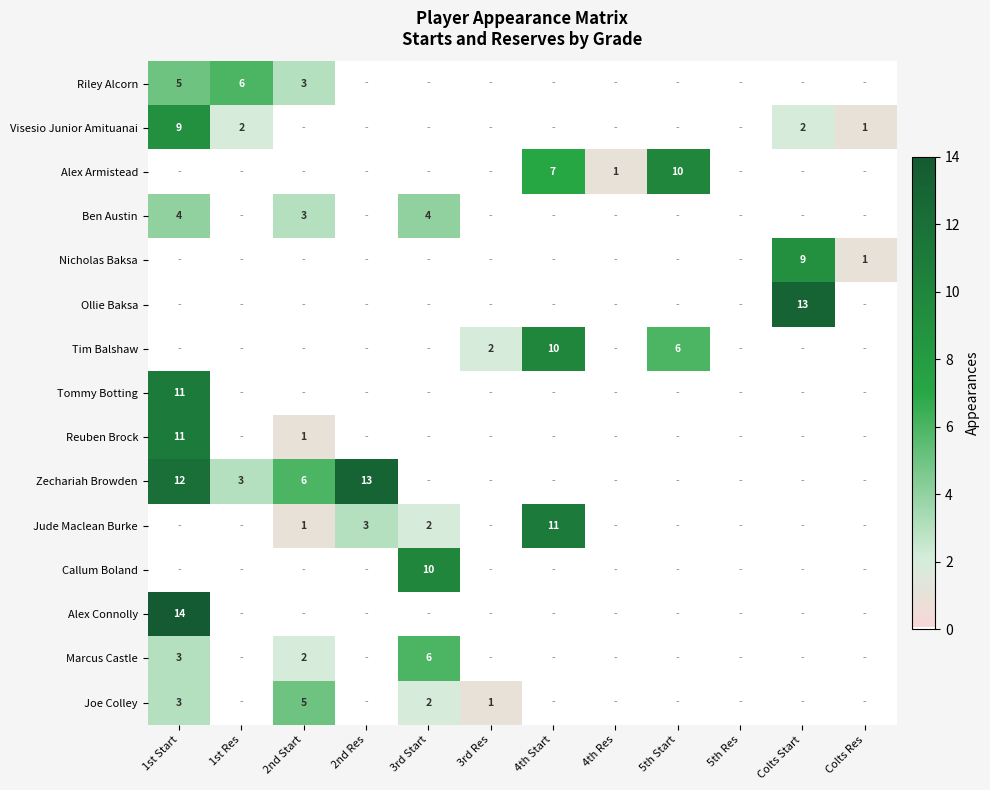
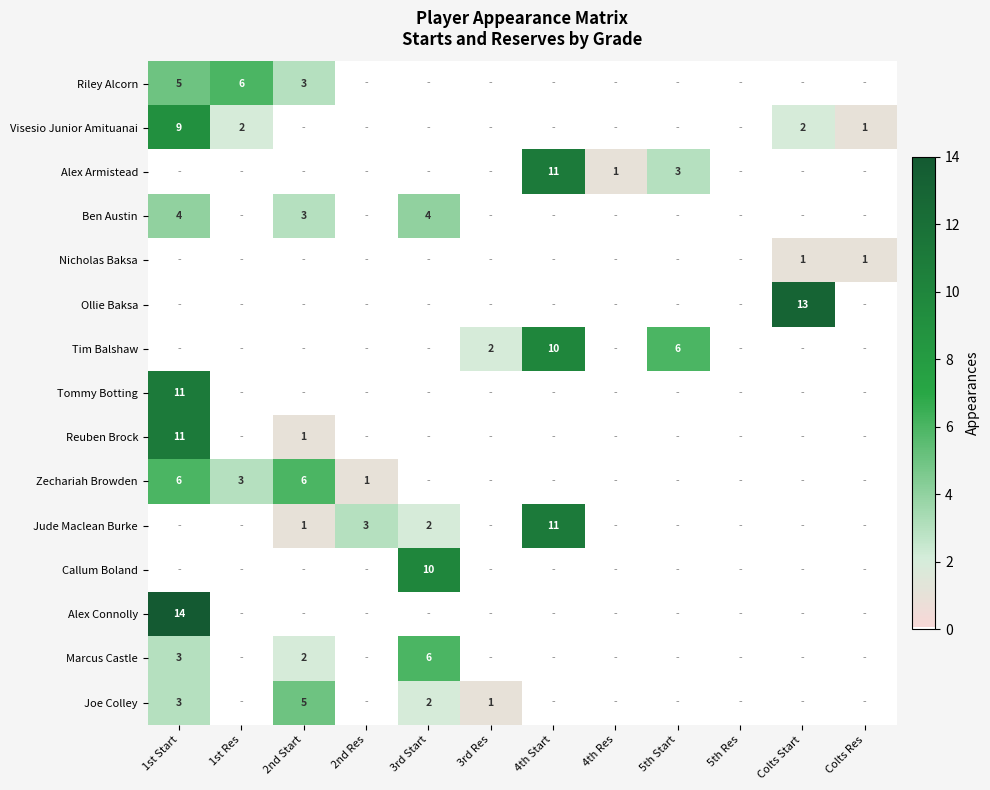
  {
    "Riley Alcorn": {
      "1st Start": 5,
      "1st Res": 6,
      "2nd Start": 3
    },
    "Visesio Junior Amituanai": {
      "1st Start": 9,
      "1st Res": 2,
      "Colts Start": 2,
      "Colts Res": 1
    },
    "Alex Armistead": {
-     "4th Start": 7,
+     "4th Start": 11,
      "4th Res": 1,
-     "5th Start": 10
+     "5th Start": 3
    },
    "Ben Austin": {
      "1st Start": 4,
      "2nd Start": 3,
      "3rd Start": 4
    },
    "Nicholas Baksa": {
-     "Colts Start": 9,
+     "Colts Start": 1,
      "Colts Res": 1
    },
    "Ollie Baksa": {
      "Colts Start": 13
    },
    "Tim Balshaw": {
      "3rd Res": 2,
      "4th Start": 10,
      "5th Start": 6
    },
    "Tommy Botting": {
      "1st Start": 11
    },
    "Reuben Brock": {
      "1st Start": 11,
      "2nd Start": 1
    },
    "Zechariah Browden": {
-     "1st Start": 12,
+     "1st Start": 6,
      "1st Res": 3,
      "2nd Start": 6,
-     "2nd Res": 13
+     "2nd Res": 1
    },
    "Jude Maclean Burke": {
      "2nd Start": 1,
      "2nd Res": 3,
      "3rd Start": 2,
      "4th Start": 11
    },
    "Callum Boland": {
      "3rd Start": 10
    },
    "Alex Connolly": {
      "1st Start": 14
    },
    "Marcus Castle": {
      "1st Start": 3,
      "2nd Start": 2,
      "3rd Start": 6
    },
    "Joe Colley": {
      "1st Start": 3,
      "2nd Start": 5,
      "3rd Start": 2,
      "3rd Res": 1
    }
  }
